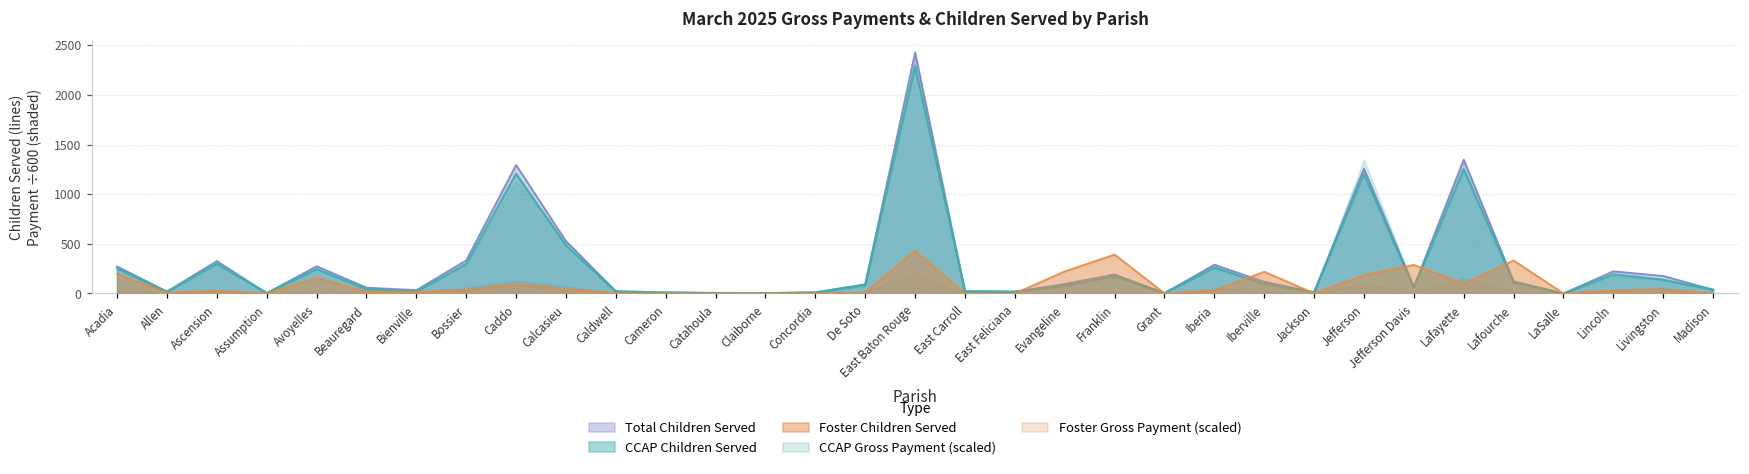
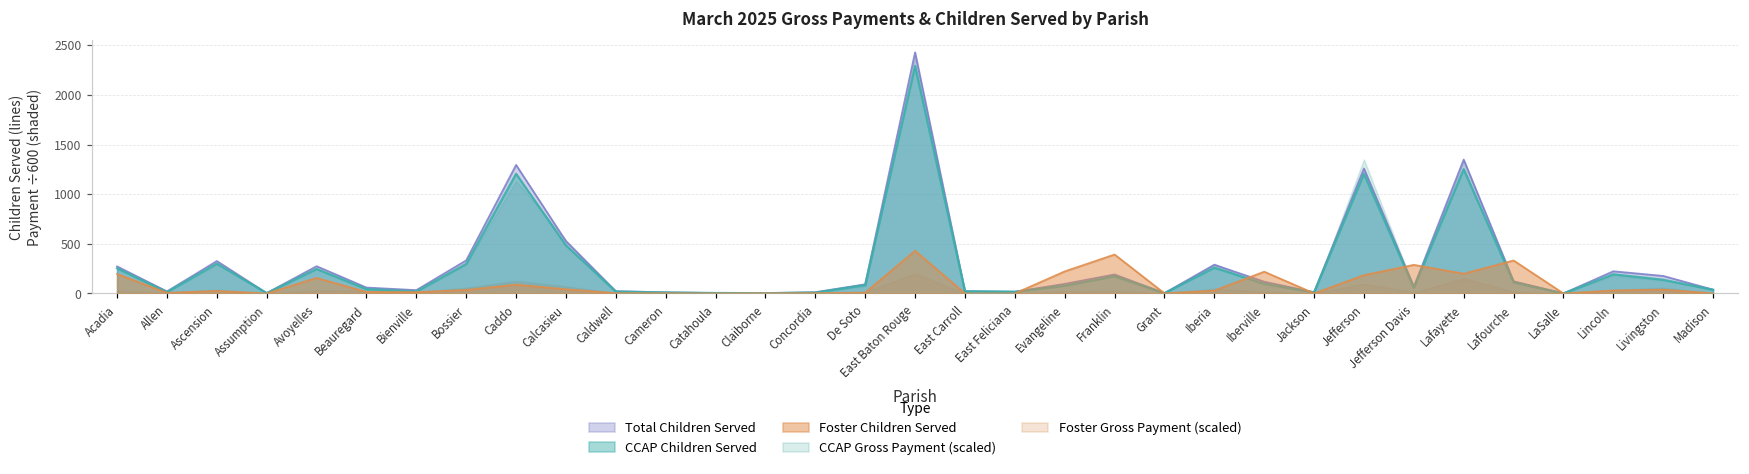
  {
    "Foster Children Served": {
      "Acadia": 200,
      "Avoyelles": 200,
      "Caddo": 100,
      "Calcasieu": 0,
      "East Baton Rouge": 400,
      "Evangeline": 200,
      "Franklin": 400,
      "Iberville": 200,
      "Jefferson": 200,
      "Jefferson Davis": 300,
-     "Lafayette": 100,
+     "Lafayette": 200,
      "Lafourche": 300
    }
  }
